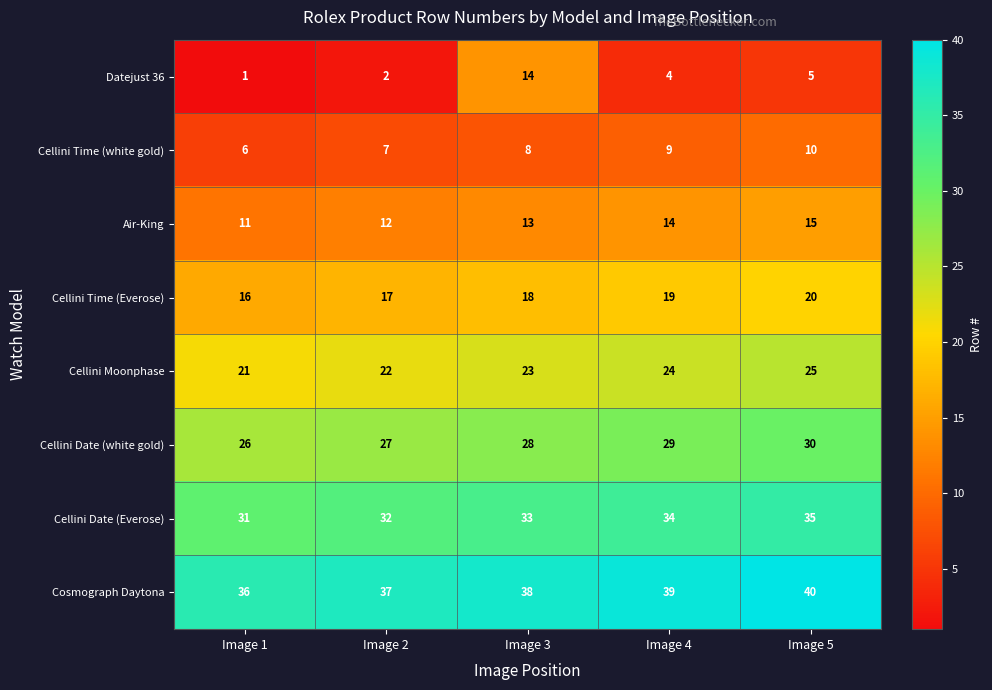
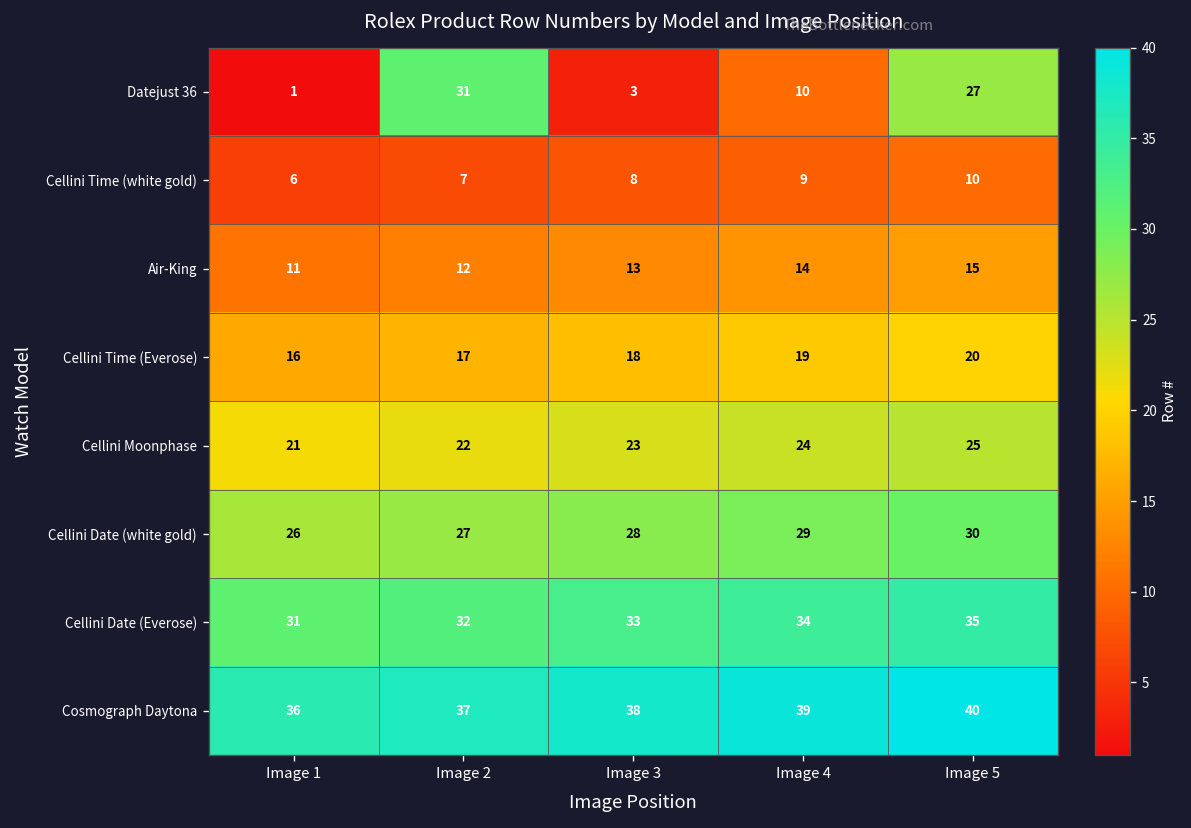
  {
    "Datejust 36": {
      "Image 1": 1,
-     "Image 2": 2,
-     "Image 3": 14,
-     "Image 4": 4,
-     "Image 5": 5
+     "Image 2": 31,
+     "Image 3": 3,
+     "Image 4": 10,
+     "Image 5": 27
    },
    "Cellini Time (white gold)": {
      "Image 1": 6,
      "Image 2": 7,
      "Image 3": 8,
      "Image 4": 9,
      "Image 5": 10
    },
    "Air-King": {
      "Image 1": 11,
      "Image 2": 12,
      "Image 3": 13,
      "Image 4": 14,
      "Image 5": 15
    },
    "Cellini Time (Everose)": {
      "Image 1": 16,
      "Image 2": 17,
      "Image 3": 18,
      "Image 4": 19,
      "Image 5": 20
    },
    "Cellini Moonphase": {
      "Image 1": 21,
      "Image 2": 22,
      "Image 3": 23,
      "Image 4": 24,
      "Image 5": 25
    },
    "Cellini Date (white gold)": {
      "Image 1": 26,
      "Image 2": 27,
      "Image 3": 28,
      "Image 4": 29,
      "Image 5": 30
    },
    "Cellini Date (Everose)": {
      "Image 1": 31,
      "Image 2": 32,
      "Image 3": 33,
      "Image 4": 34,
      "Image 5": 35
    },
    "Cosmograph Daytona": {
      "Image 1": 36,
      "Image 2": 37,
      "Image 3": 38,
      "Image 4": 39,
      "Image 5": 40
    }
  }
